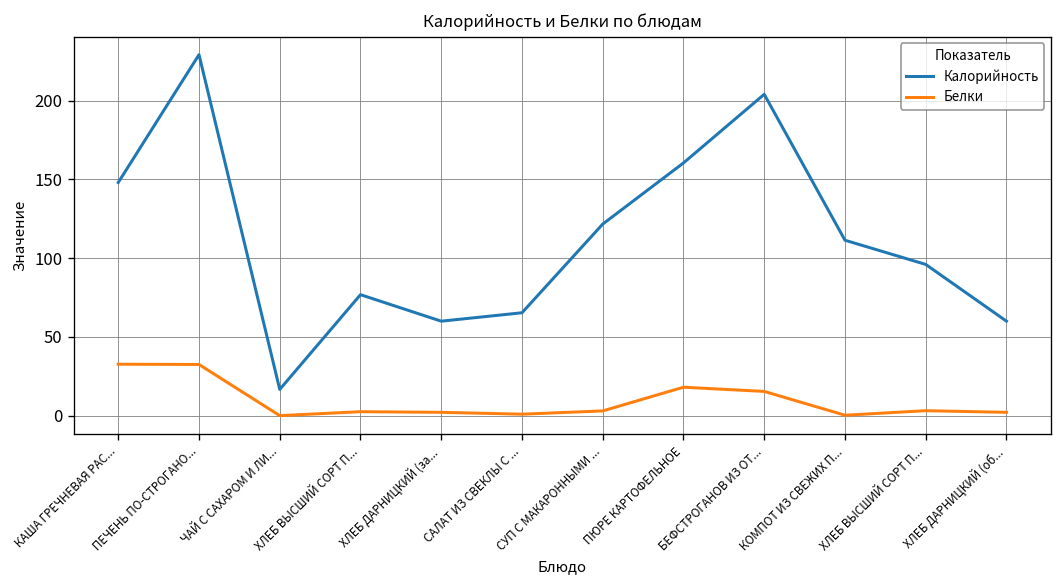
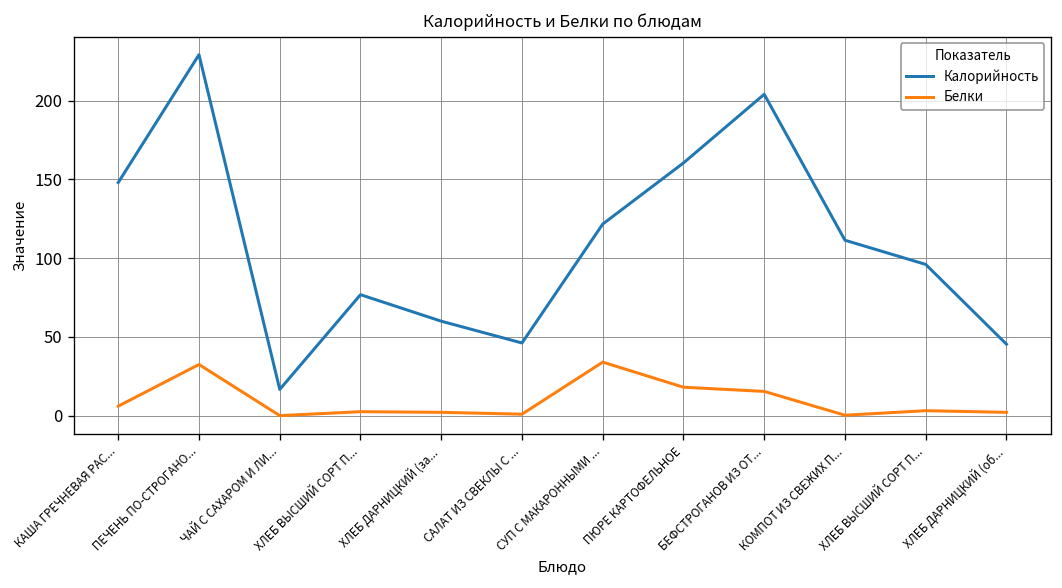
  {
    "Калорийность": {
      "КАША ГРЕЧНЕВАЯ РАС...": 148,
      "ПЕЧЕНЬ ПО-СТРОГАНО...": 229,
      "ЧАЙ С САХАРОМ И ЛИ...": 17,
      "ХЛЕБ ДАРНИЦКИЙ (за...": 60,
-     "САЛАТ ИЗ СВЕКЛЫ С ...": 65,
+     "САЛАТ ИЗ СВЕКЛЫ С ...": 46,
      "СУП С МАКАРОННЫМИ ...": 122,
      "ПЮРЕ КАРТОФЕЛЬНОЕ": 160,
      "БЕФСТРОГАНОВ ИЗ ОТ...": 204,
      "КОМПОТ ИЗ СВЕЖИХ П...": 111,
-     "ХЛЕБ ДАРНИЦКИЙ (об...": 60
+     "ХЛЕБ ДАРНИЦКИЙ (об...": 45
    },
    "Белки": {
-     "КАША ГРЕЧНЕВАЯ РАС...": 33,
+     "КАША ГРЕЧНЕВАЯ РАС...": 6,
      "ПЕЧЕНЬ ПО-СТРОГАНО...": 33,
      "ЧАЙ С САХАРОМ И ЛИ...": 0,
      "ХЛЕБ ДАРНИЦКИЙ (за...": 2,
      "САЛАТ ИЗ СВЕКЛЫ С ...": 1,
-     "СУП С МАКАРОННЫМИ ...": 3,
+     "СУП С МАКАРОННЫМИ ...": 34,
      "ПЮРЕ КАРТОФЕЛЬНОЕ": 18,
      "БЕФСТРОГАНОВ ИЗ ОТ...": 15,
      "КОМПОТ ИЗ СВЕЖИХ П...": 0,
      "ХЛЕБ ДАРНИЦКИЙ (об...": 2
    }
  }
